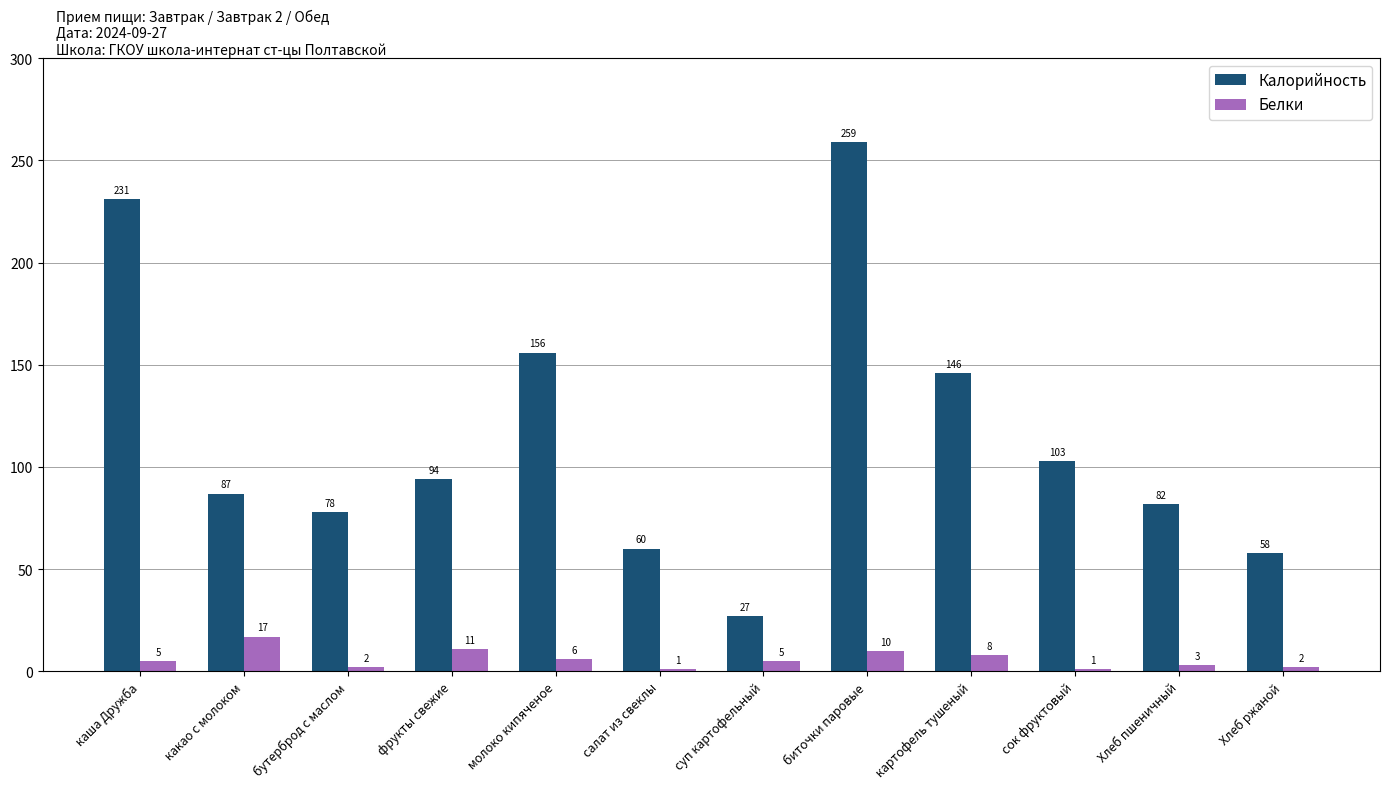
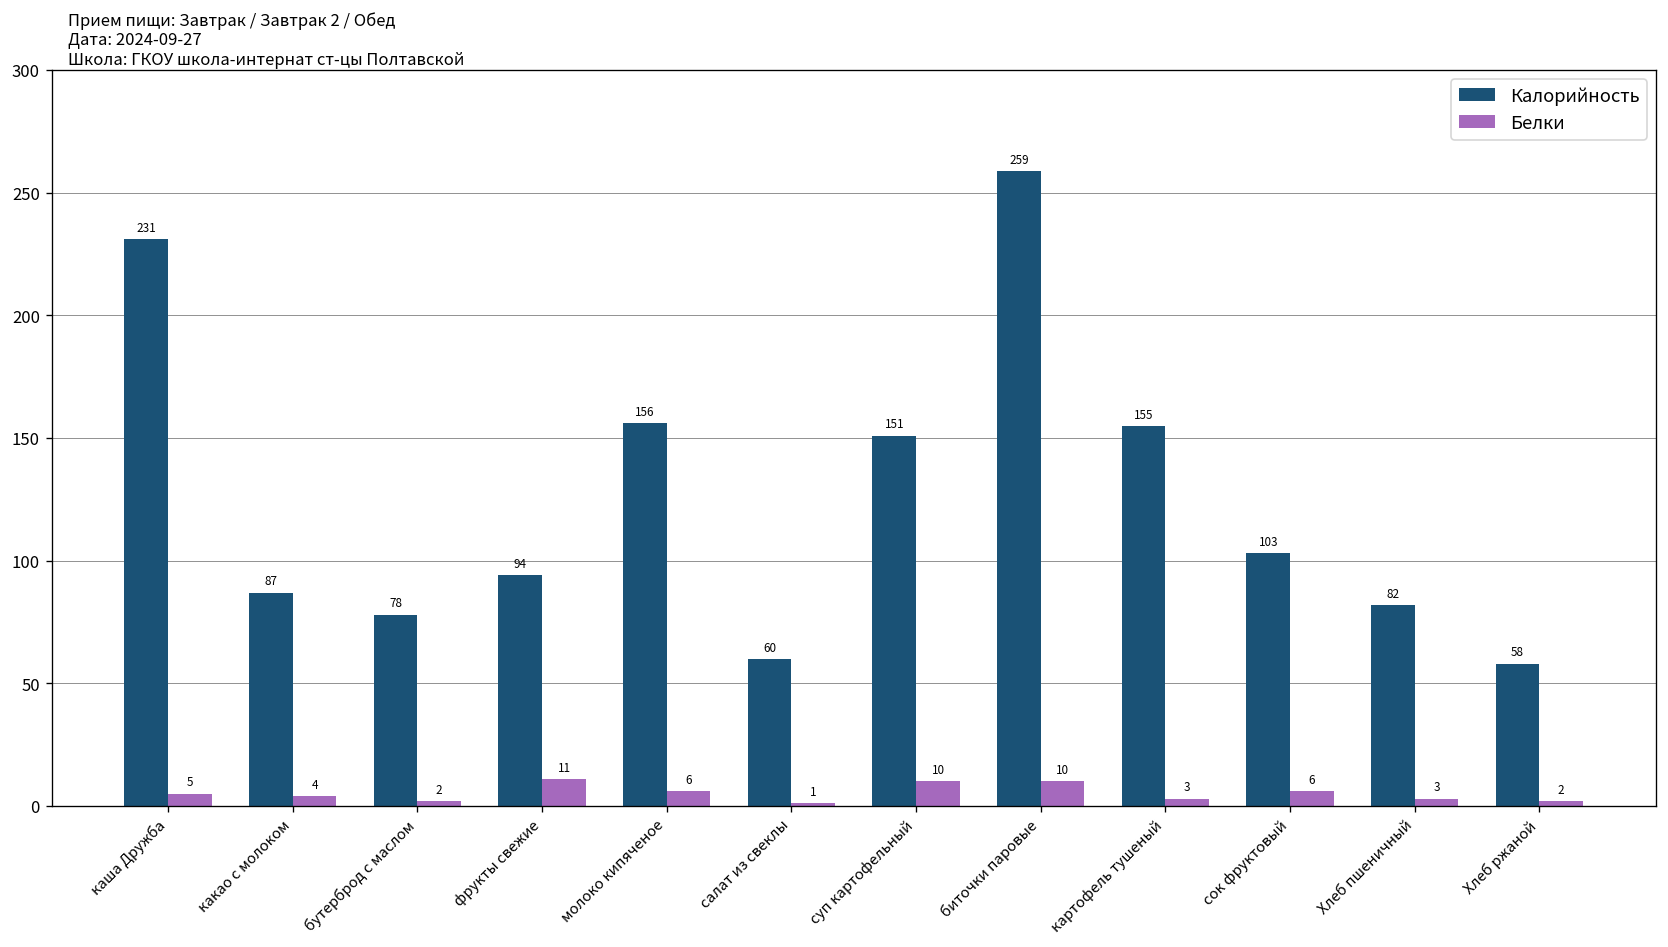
  {
    "Калорийность": {
      "каша Дружба": 231,
      "какао с молоком": 87,
      "бутерброд с маслом": 78,
      "фрукты свежие": 94,
      "молоко кипяченое": 156,
      "салат из свеклы": 60,
-     "суп картофельный": 27,
+     "суп картофельный": 151,
      "биточки паровые": 259,
-     "картофель тушеный": 146,
+     "картофель тушеный": 155,
      "сок фруктовый": 103,
      "Хлеб пшеничный": 82,
      "Хлеб ржаной": 58
    },
    "Белки": {
      "каша Дружба": 5,
-     "какао с молоком": 17,
+     "какао с молоком": 4,
      "бутерброд с маслом": 2,
      "фрукты свежие": 11,
      "молоко кипяченое": 6,
      "салат из свеклы": 1,
-     "суп картофельный": 5,
+     "суп картофельный": 10,
      "биточки паровые": 10,
-     "картофель тушеный": 8,
-     "сок фруктовый": 1,
+     "картофель тушеный": 3,
+     "сок фруктовый": 6,
      "Хлеб пшеничный": 3,
      "Хлеб ржаной": 2
    }
  }
